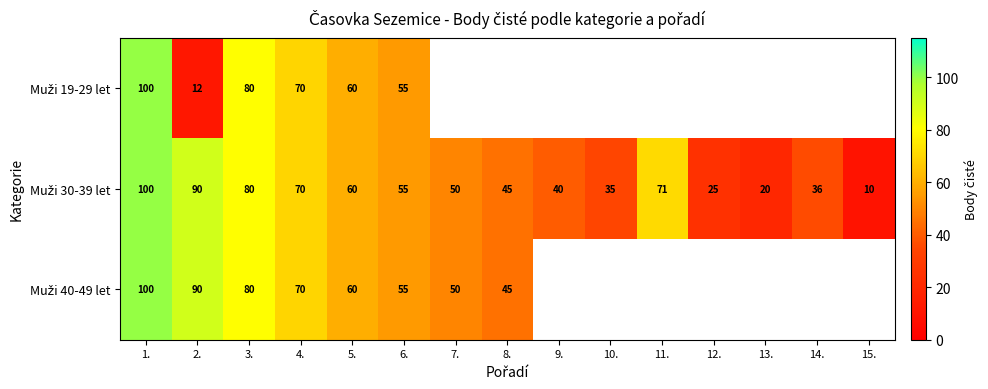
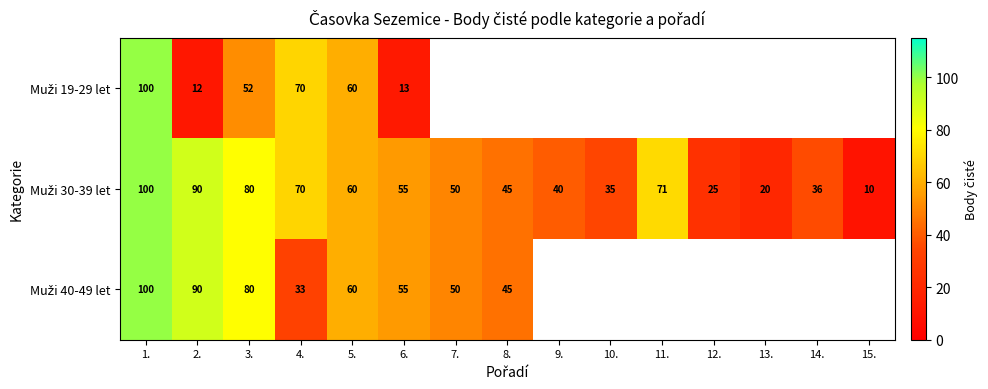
  {
    "Muži 19-29 let": {
      "1.": 100,
      "2.": 12,
-     "3.": 80,
+     "3.": 52,
      "4.": 70,
      "5.": 60,
-     "6.": 55
+     "6.": 13
    },
    "Muži 30-39 let": {
      "1.": 100,
      "2.": 90,
      "3.": 80,
      "4.": 70,
      "5.": 60,
      "6.": 55,
      "7.": 50,
      "8.": 45,
      "9.": 40,
      "10.": 35,
      "11.": 71,
      "12.": 25,
      "13.": 20,
      "14.": 36,
      "15.": 10
    },
    "Muži 40-49 let": {
      "1.": 100,
      "2.": 90,
      "3.": 80,
-     "4.": 70,
+     "4.": 33,
      "5.": 60,
      "6.": 55,
      "7.": 50,
      "8.": 45
    }
  }
